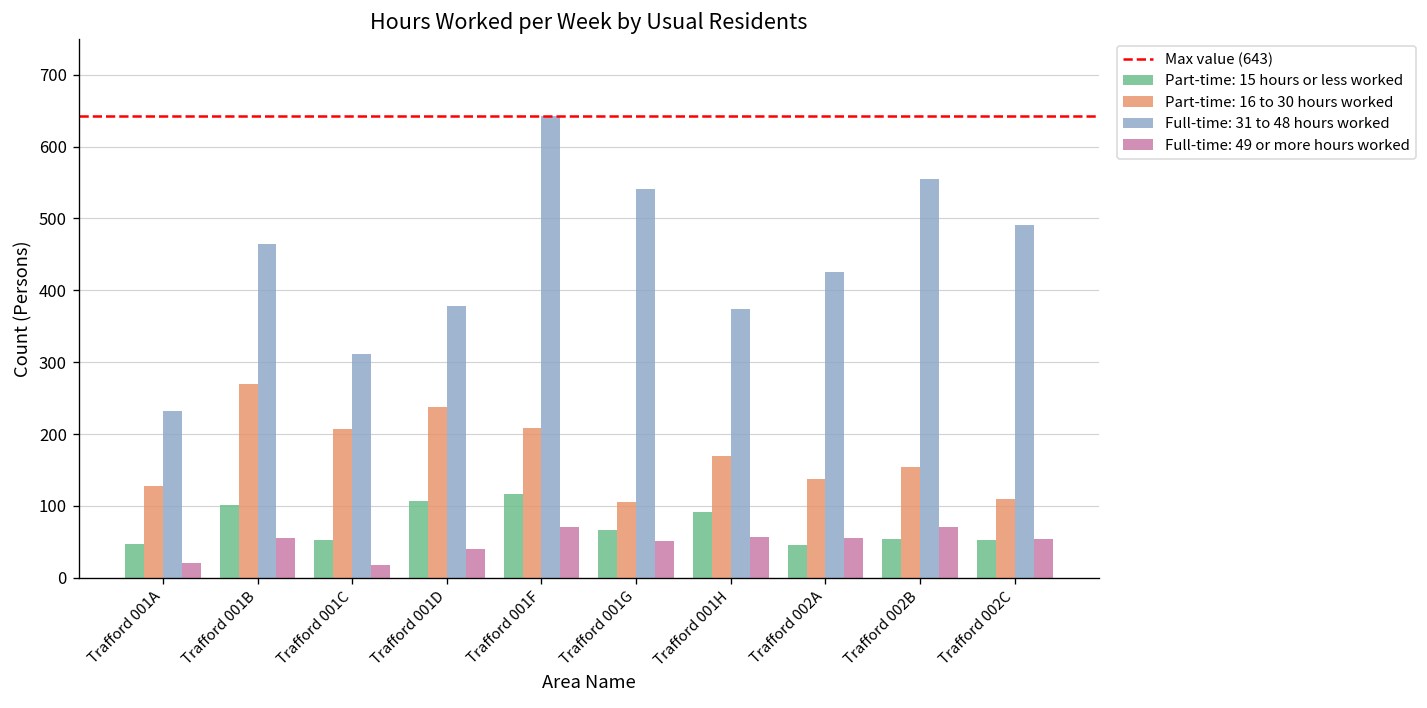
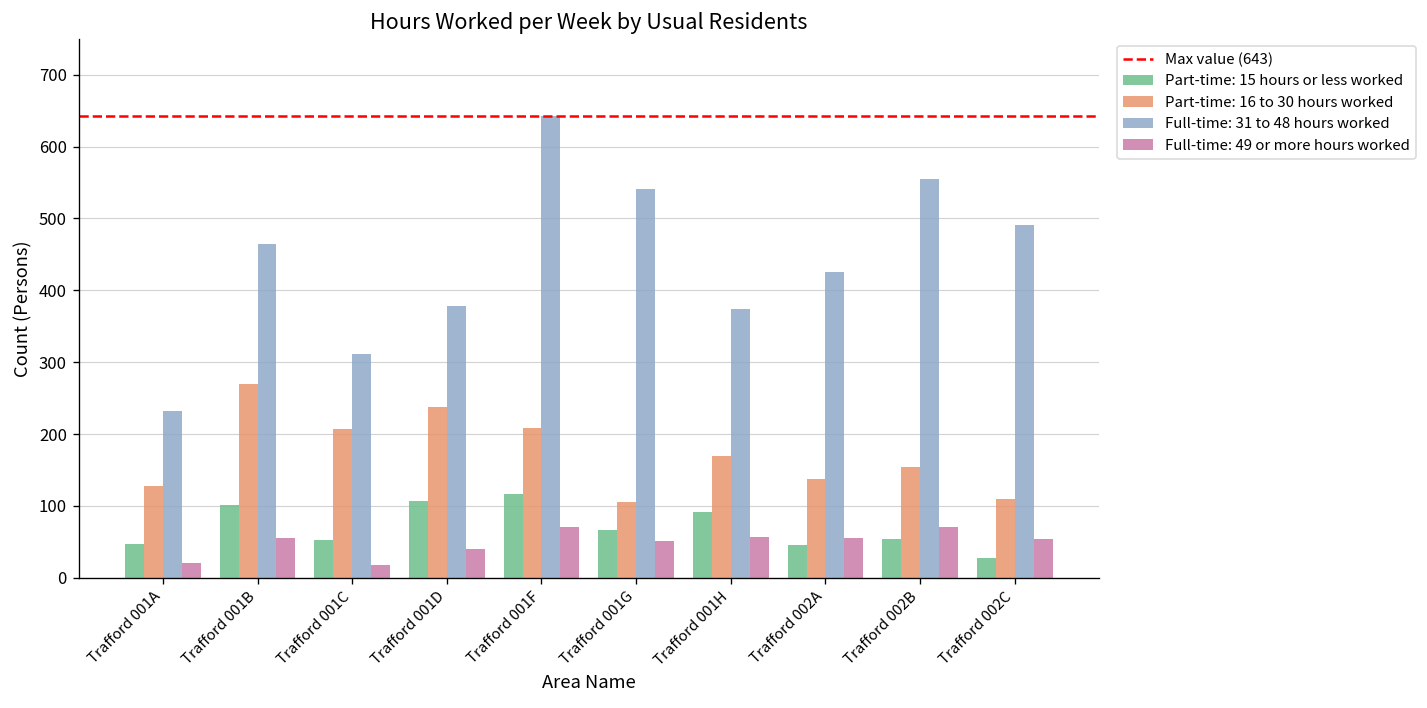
  {
    "Part-time: 15 hours or less worked": {
      "Trafford 001A": 50,
      "Trafford 001B": 100,
      "Trafford 001C": 50,
      "Trafford 001D": 110,
      "Trafford 001F": 120,
      "Trafford 001G": 70,
      "Trafford 001H": 90,
      "Trafford 002A": 50,
      "Trafford 002B": 50,
-     "Trafford 002C": 50
+     "Trafford 002C": 30
    },
    "Part-time: 16 to 30 hours worked": {
      "Trafford 001A": 130,
      "Trafford 001B": 270,
      "Trafford 001C": 210,
      "Trafford 001D": 240,
      "Trafford 001F": 210,
      "Trafford 001G": 110,
      "Trafford 001H": 170,
      "Trafford 002A": 140,
      "Trafford 002B": 150,
      "Trafford 002C": 110
    },
    "Full-time: 31 to 48 hours worked": {
      "Trafford 001A": 230,
      "Trafford 001B": 460,
      "Trafford 001C": 310,
      "Trafford 001D": 380,
      "Trafford 001F": 640,
      "Trafford 001G": 540,
      "Trafford 001H": 370,
      "Trafford 002A": 430,
      "Trafford 002B": 560,
      "Trafford 002C": 490
    },
    "Full-time: 49 or more hours worked": {
      "Trafford 001A": 20,
      "Trafford 001B": 60,
      "Trafford 001C": 20,
      "Trafford 001D": 40,
      "Trafford 001F": 70,
      "Trafford 001G": 50,
      "Trafford 001H": 60,
      "Trafford 002A": 60,
      "Trafford 002B": 70,
      "Trafford 002C": 50
    }
  }
